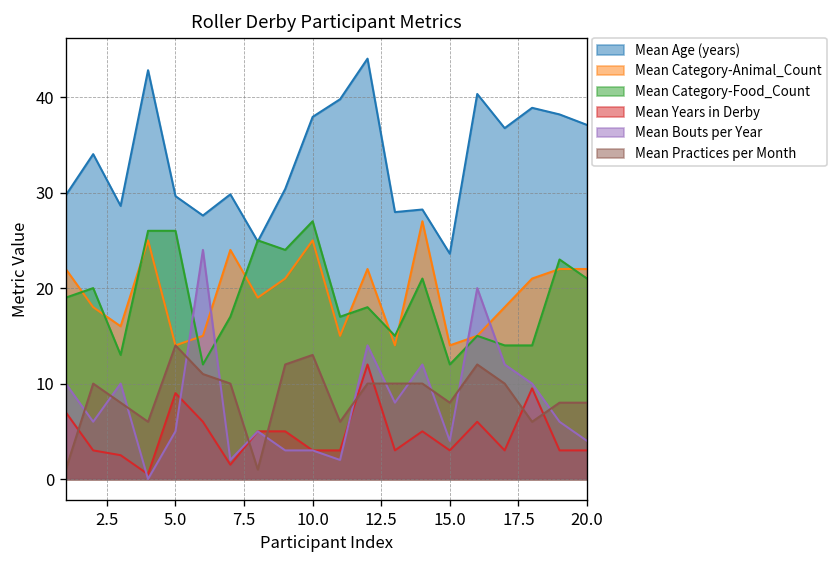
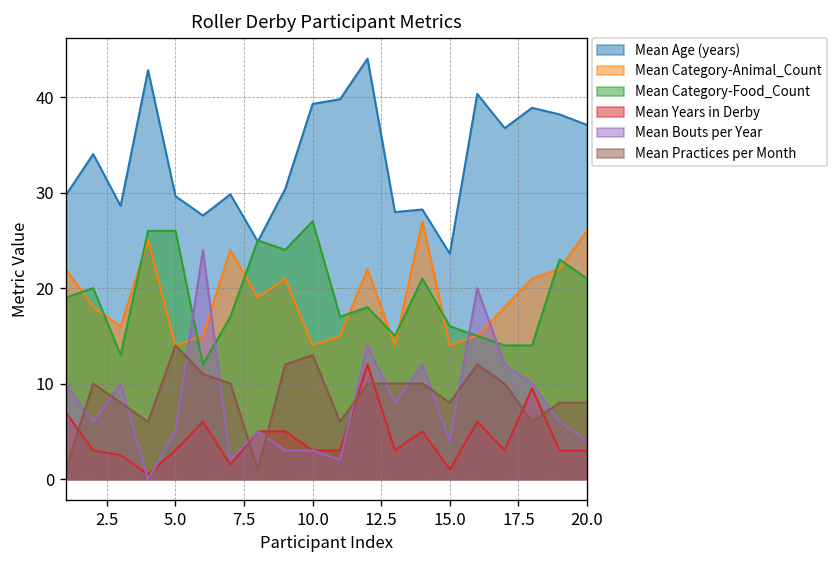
  {
    "Mean Age (years)": {
      "5.0": 30,
-     "10.0": 38,
+     "10.0": 39,
      "15.0": 24,
      "20.0": 37
    },
    "Mean Category-Animal_Count": {
-     "10.0": 25,
+     "10.0": 14,
      "15.0": 14,
-     "20.0": 22
+     "20.0": 26
    },
    "Mean Category-Food_Count": {
      "5.0": 26,
      "10.0": 27,
-     "15.0": 12,
+     "15.0": 16,
      "20.0": 21
    },
    "Mean Years in Derby": {
-     "5.0": 9,
-     "15.0": 3,
+     "5.0": 3,
+     "15.0": 1,
      "20.0": 3
    },
    "Mean Bouts per Year": {
      "5.0": 5,
      "15.0": 4,
      "20.0": 4
    },
    "Mean Practices per Month": {
      "10.0": 13,
      "15.0": 8,
      "20.0": 8
    }
  }
